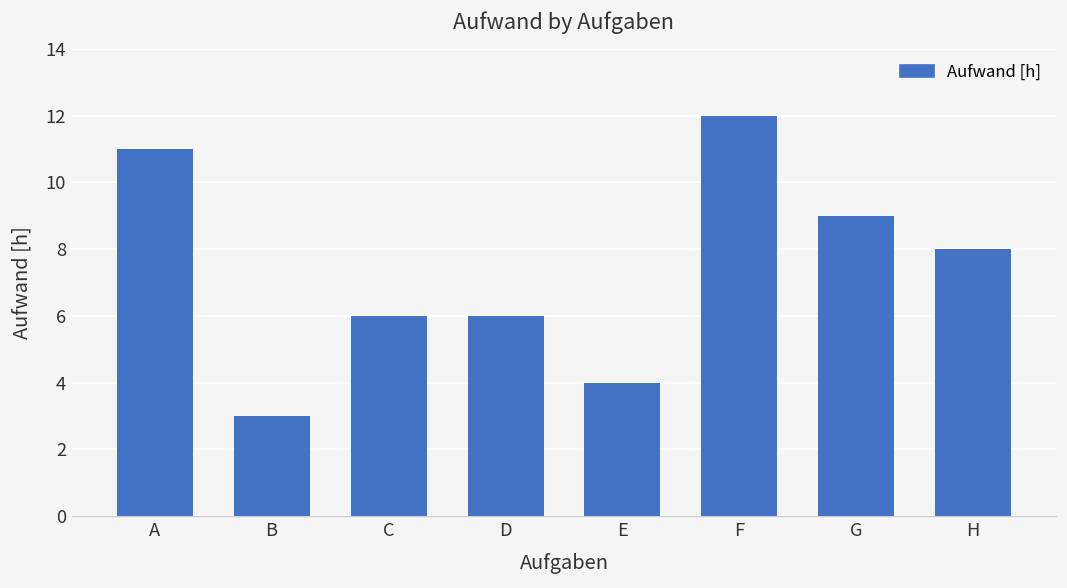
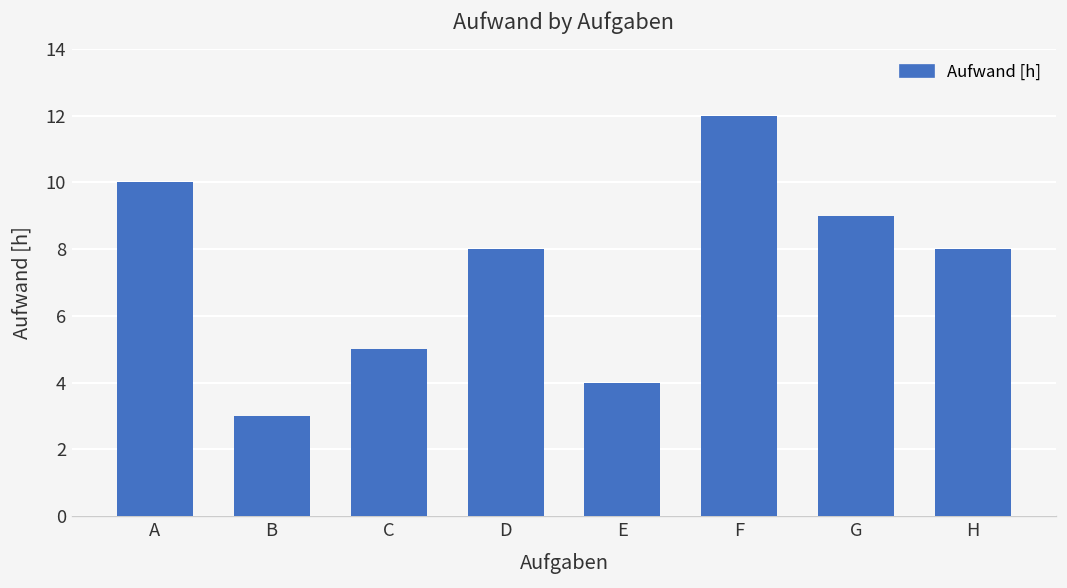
  {
-   "A": 11,
+   "A": 10,
    "B": 3,
-   "C": 6,
-   "D": 6,
+   "C": 5,
+   "D": 8,
    "E": 4,
    "F": 12,
    "G": 9,
    "H": 8
  }
